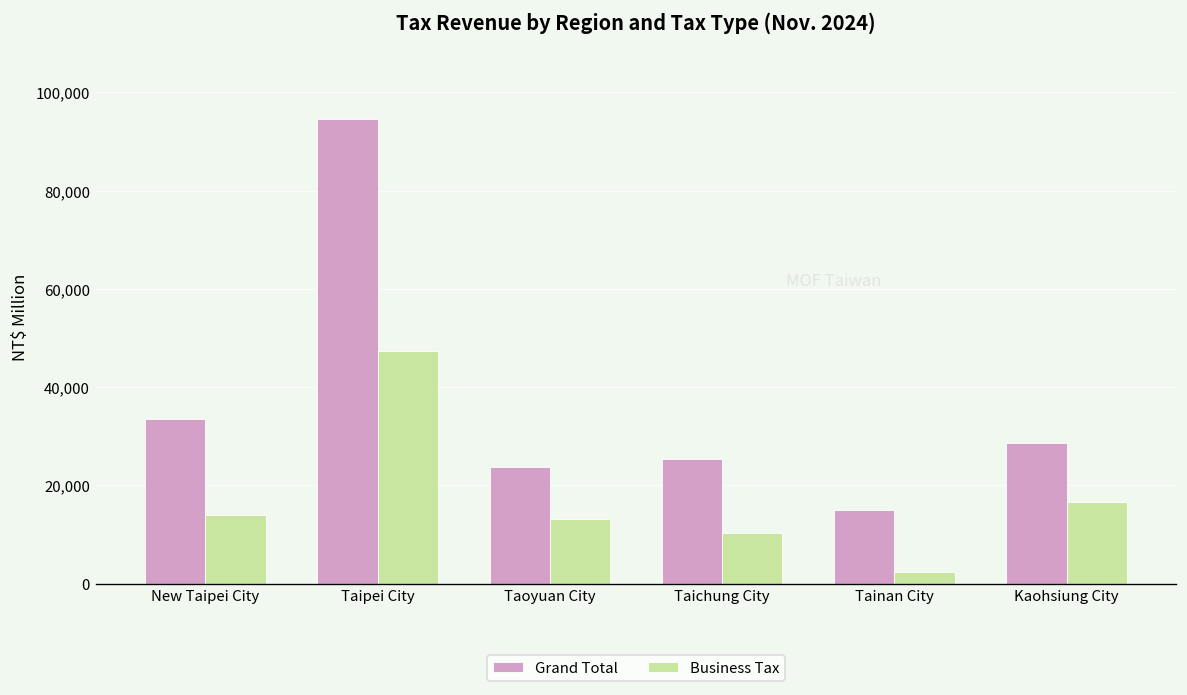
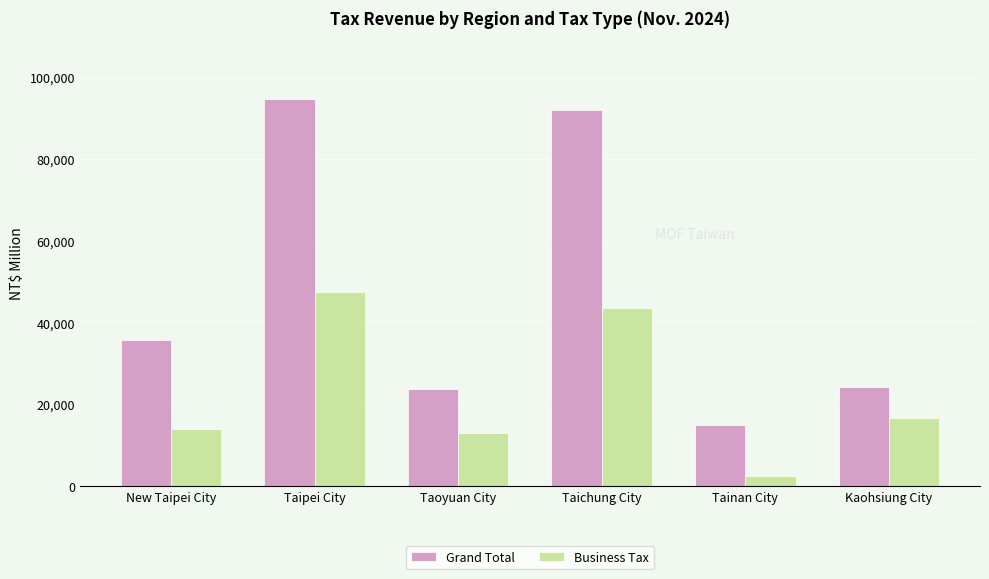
  {
    "Grand Total": {
-     "New Taipei City": "34,000",
+     "New Taipei City": "36,000",
      "Taipei City": "95,000",
      "Taoyuan City": "24,000",
-     "Taichung City": "25,000",
+     "Taichung City": "92,000",
      "Tainan City": "15,000",
-     "Kaohsiung City": "29,000"
+     "Kaohsiung City": "24,000"
    },
    "Business Tax": {
      "New Taipei City": "14,000",
      "Taipei City": "47,000",
      "Taoyuan City": "13,000",
-     "Taichung City": "10,000",
+     "Taichung City": "44,000",
      "Tainan City": "2,000",
      "Kaohsiung City": "17,000"
    }
  }
